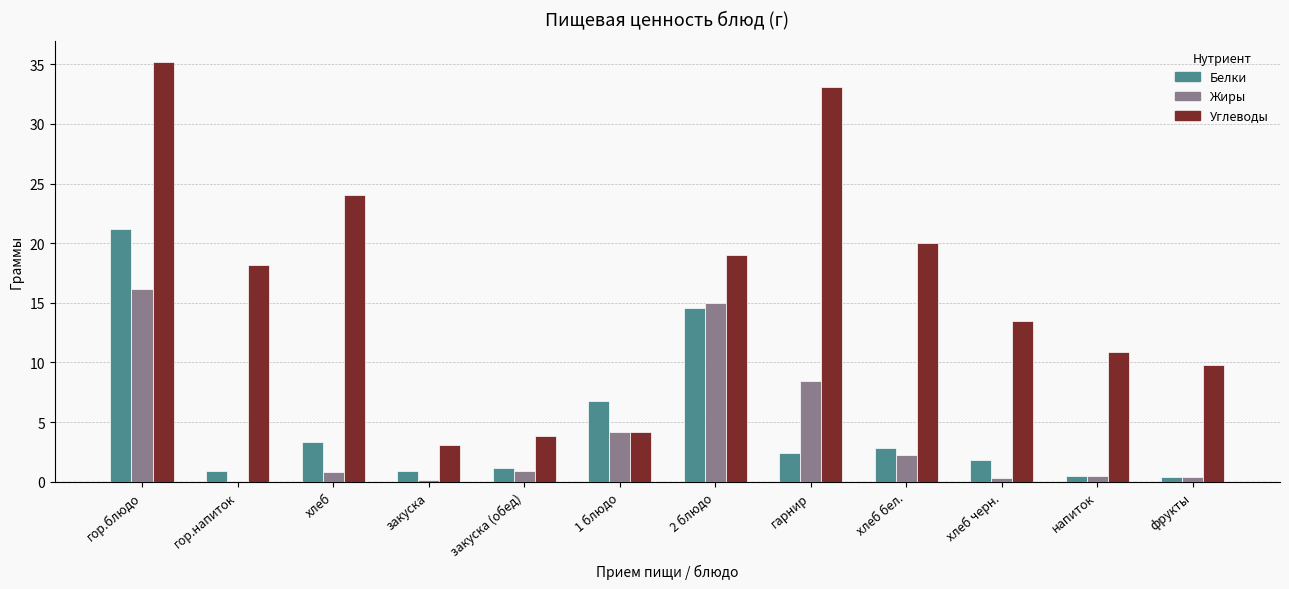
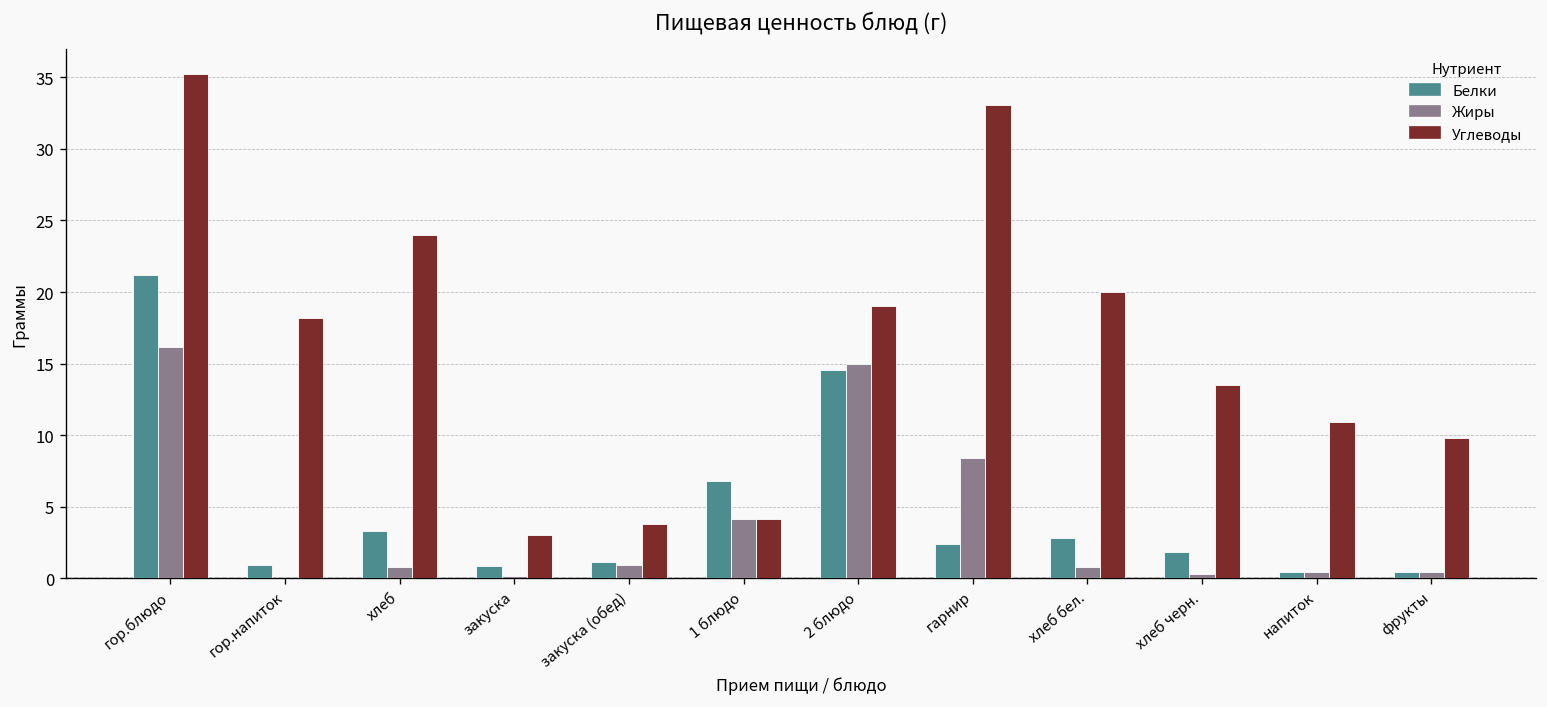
  {
    "Белки": {
      "гор.блюдо": 21.2,
      "гор.напиток": 0.9,
      "хлеб": 3.3,
      "закуска": 0.9,
      "закуска (обед)": 1.2,
      "1 блюдо": 6.8,
      "2 блюдо": 14.6,
      "гарнир": 2.4,
      "хлеб бел.": 2.8,
      "хлеб черн.": 1.8,
      "напиток": 0.4,
      "фрукты": 0.4
    },
    "Жиры": {
      "гор.блюдо": 16.1,
      "гор.напиток": 0.0,
      "хлеб": 0.8,
      "закуска (обед)": 0.9,
      "1 блюдо": 4.2,
      "2 блюдо": 15.0,
      "гарнир": 8.4,
-     "хлеб бел.": 2.2,
+     "хлеб бел.": 0.8,
      "хлеб черн.": 0.3,
      "напиток": 0.4,
      "фрукты": 0.4
    },
    "Углеводы": {
      "гор.блюдо": 35.2,
      "гор.напиток": 18.2,
      "хлеб": 24.0,
      "закуска": 3.0,
      "закуска (обед)": 3.8,
      "1 блюдо": 4.2,
      "2 блюдо": 19.0,
      "гарнир": 33.1,
      "хлеб бел.": 20.0,
      "хлеб черн.": 13.5,
      "напиток": 10.9,
      "фрукты": 9.8
    }
  }
